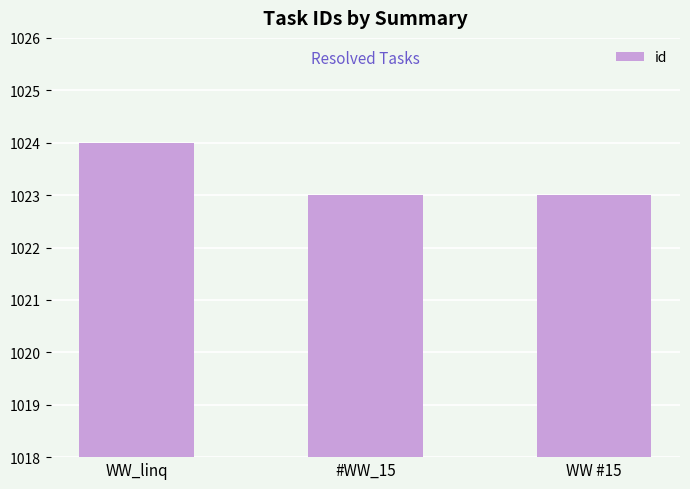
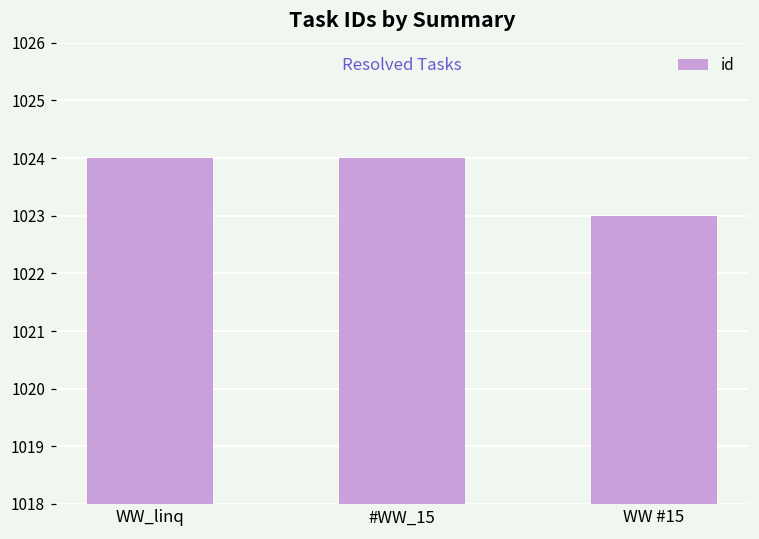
  {
    "WW_linq": 1024,
-   "#WW_15": 1023,
+   "#WW_15": 1024,
    "WW #15": 1023
  }
